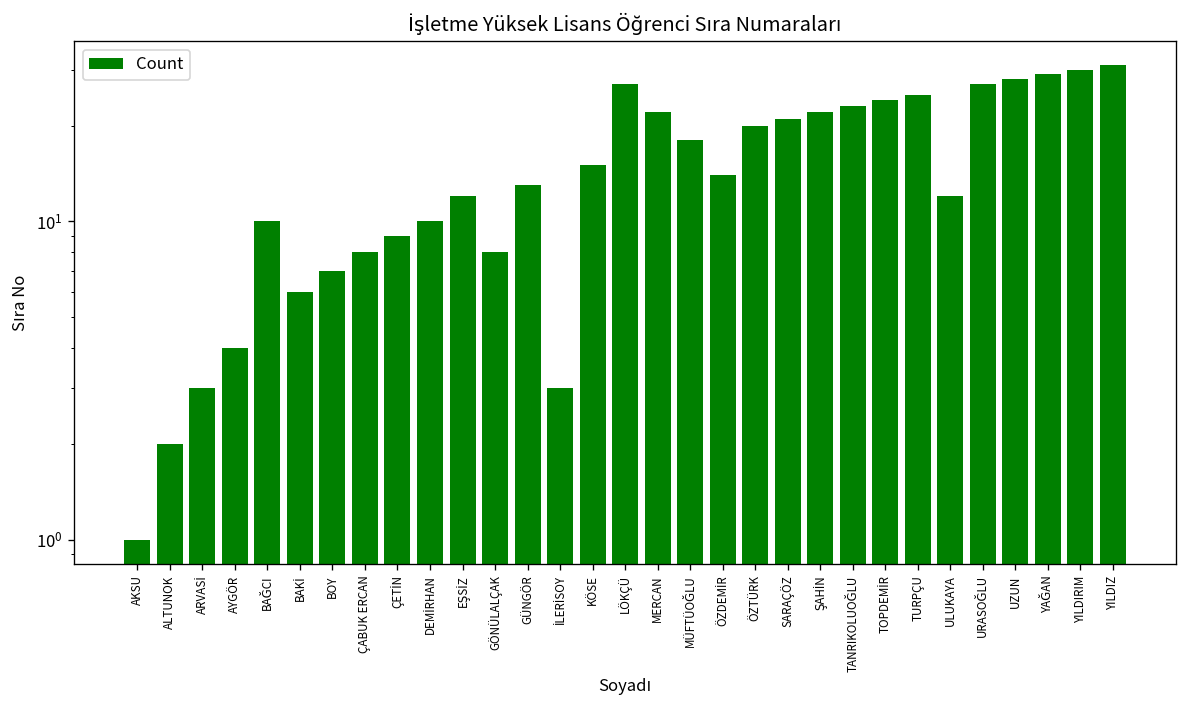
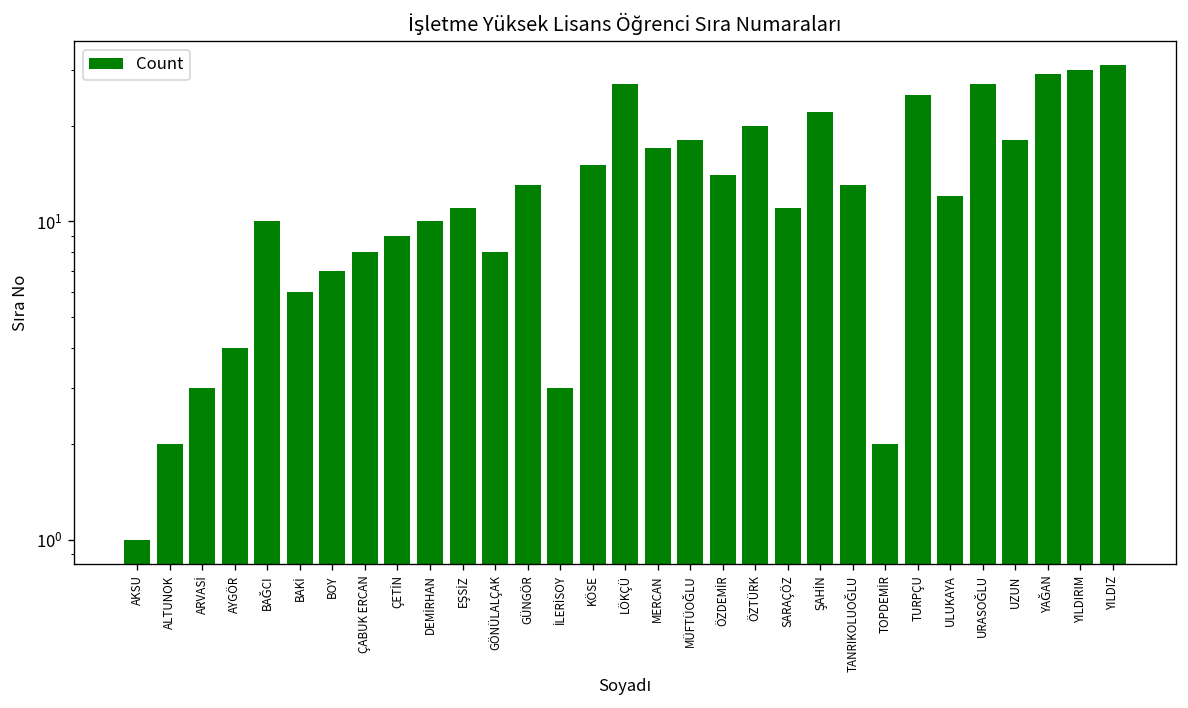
  {
    "AKSU": 1,
    "ALTUNOK": 2,
    "ARVASİ": 3,
    "AYGÖR": 4,
    "BAĞCI": 10,
    "BAKİ": 6,
    "BOY": 7,
    "ÇABUK ERCAN": 8,
    "ÇETİN": 9,
    "DEMİRHAN": 10,
-   "EŞSİZ": 12,
+   "EŞSİZ": 11,
    "GÖNÜLALÇAK": 8,
    "GÜNGÖR": 13,
    "İLERİSOY": 3,
    "KÖSE": 15,
    "LÖKÇÜ": 27,
-   "MERCAN": 22,
+   "MERCAN": 17,
    "MÜFTÜOĞLU": 18,
    "ÖZDEMİR": 14,
    "ÖZTÜRK": 20,
-   "SARAÇÖZ": 21,
+   "SARAÇÖZ": 11,
    "ŞAHİN": 22,
-   "TANRIKOLUOĞLU": 23,
-   "TOPDEMİR": 24,
+   "TANRIKOLUOĞLU": 13,
+   "TOPDEMİR": 2,
    "TURPÇU": 25,
    "ULUKAYA": 12,
    "URASOĞLU": 27,
-   "UZUN": 28,
+   "UZUN": 18,
    "YAĞAN": 29,
    "YILDIRIM": 30,
    "YILDIZ": 31
  }
